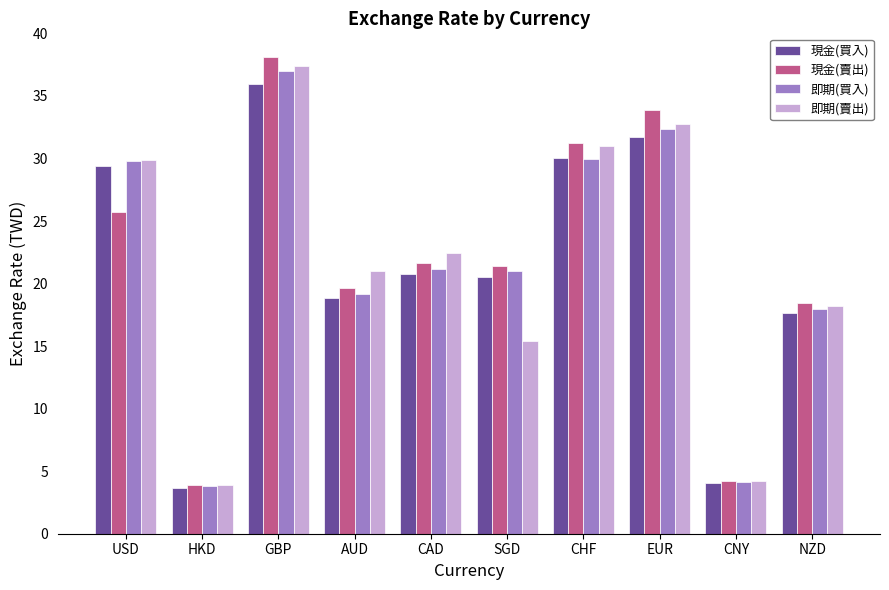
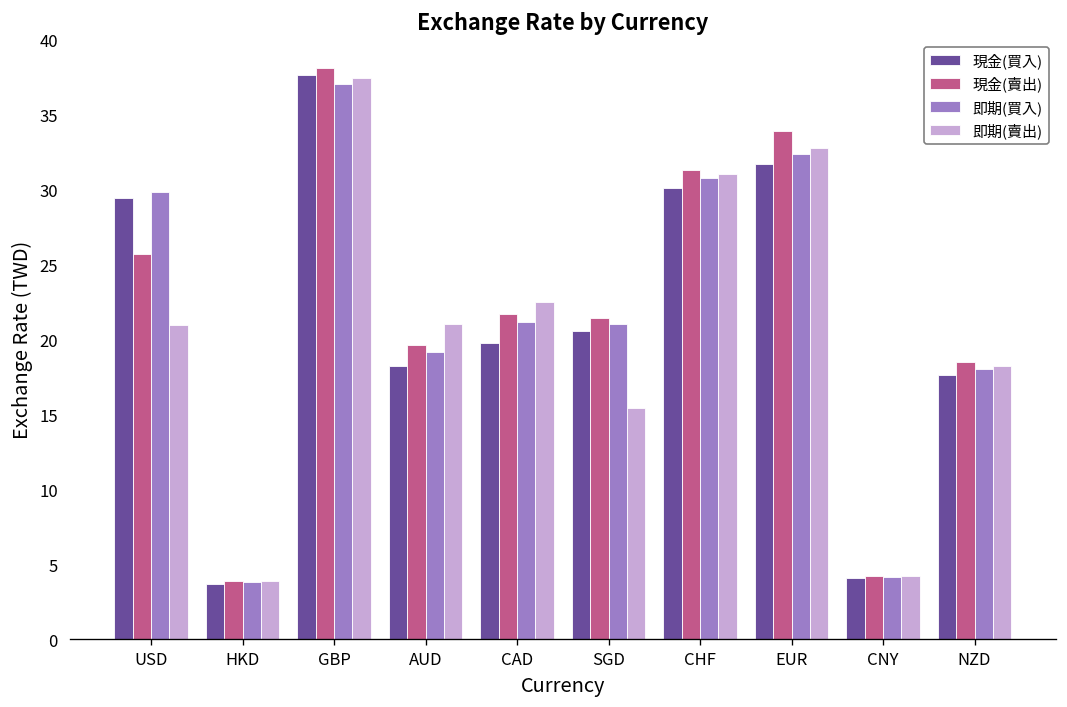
  {
    "現金(買入)": {
      "USD": 29.4,
      "HKD": 3.7,
-     "GBP": 36.0,
-     "AUD": 18.9,
-     "CAD": 20.8,
+     "GBP": 37.6,
+     "AUD": 18.2,
+     "CAD": 19.8,
      "SGD": 20.5,
      "CHF": 30.1,
      "EUR": 31.7,
      "CNY": 4.1,
      "NZD": 17.6
    },
    "現金(賣出)": {
      "USD": 25.7,
      "HKD": 3.9,
      "GBP": 38.1,
      "AUD": 19.6,
      "CAD": 21.7,
      "SGD": 21.4,
      "CHF": 31.3,
      "EUR": 33.9,
      "CNY": 4.3,
      "NZD": 18.5
    },
    "即期(買入)": {
      "USD": 29.8,
      "HKD": 3.8,
      "GBP": 37.0,
      "AUD": 19.1,
      "CAD": 21.1,
      "SGD": 21.0,
-     "CHF": 30.0,
+     "CHF": 30.7,
      "EUR": 32.3,
      "CNY": 4.2,
      "NZD": 18.0
    },
    "即期(賣出)": {
-     "USD": 29.9,
+     "USD": 21.0,
      "HKD": 3.9,
      "GBP": 37.4,
      "AUD": 21.0,
      "CAD": 22.5,
      "SGD": 15.4,
      "CHF": 31.0,
      "EUR": 32.7,
      "CNY": 4.2,
      "NZD": 18.2
    }
  }
